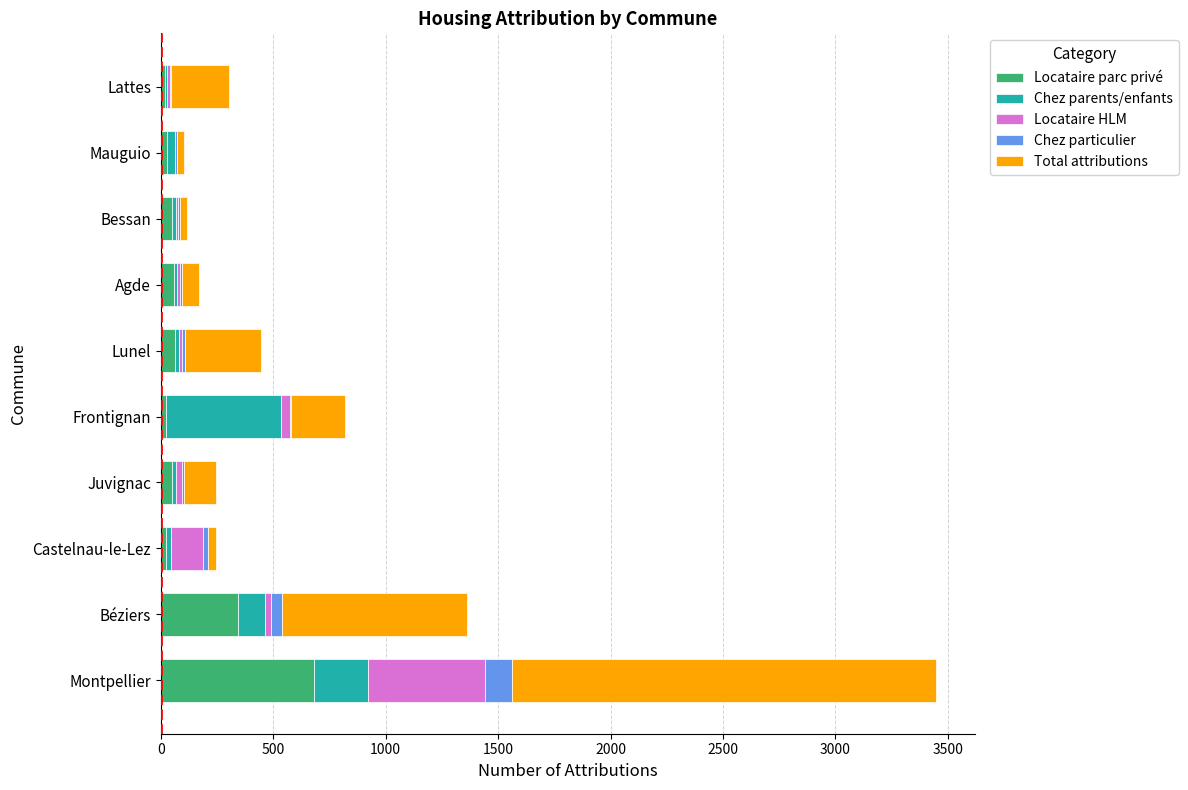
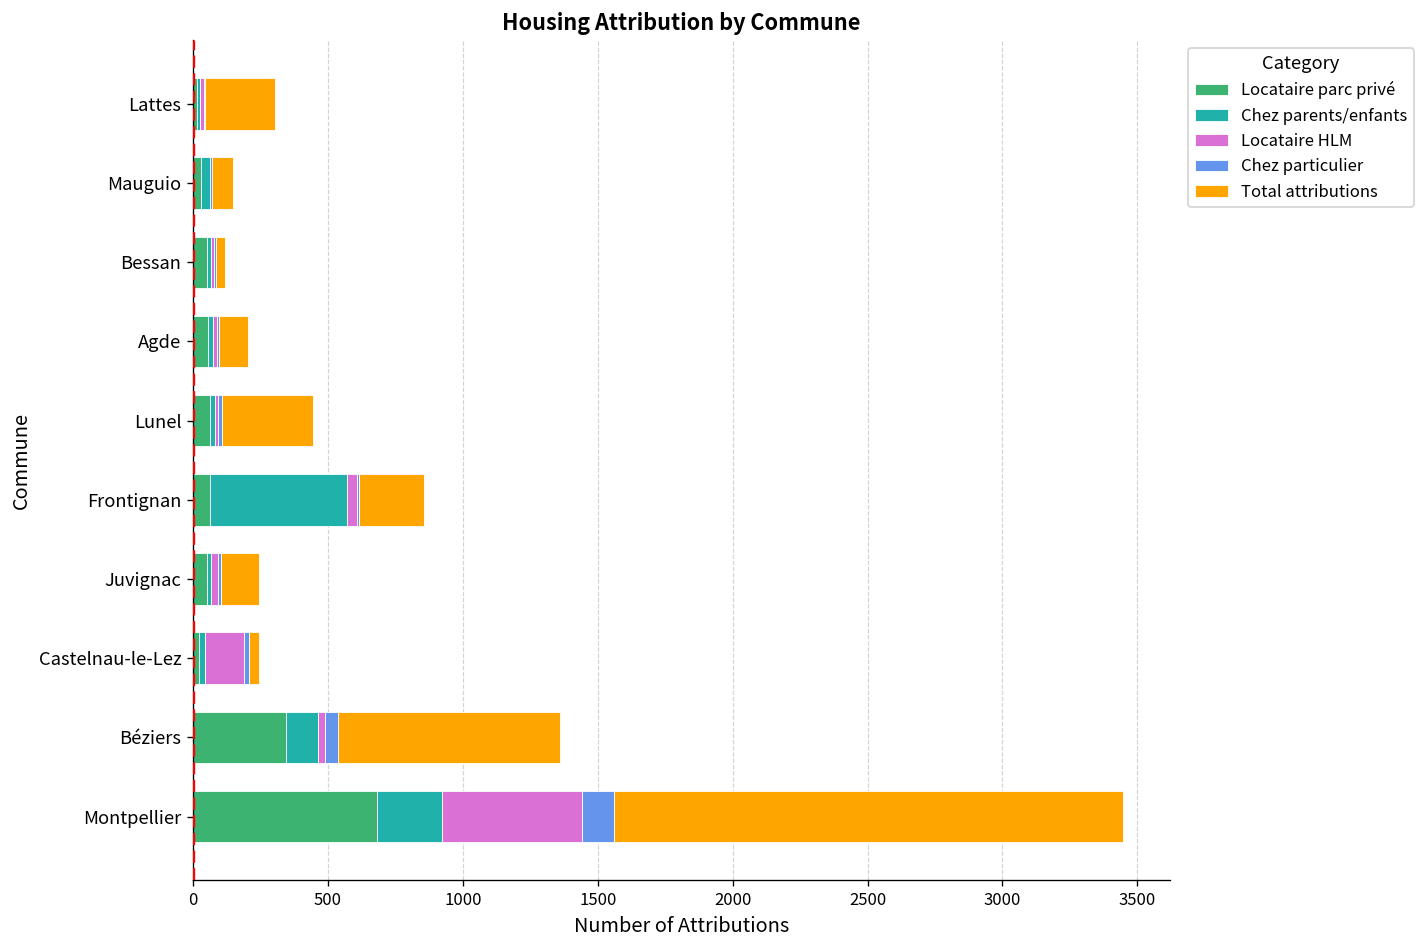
  {
    "Locataire parc privé": {
      "Lattes": 20,
      "Mauguio": 30,
      "Bessan": 50,
      "Agde": 60,
      "Lunel": 60,
-     "Frontignan": 20,
+     "Frontignan": 60,
      "Juvignac": 50,
      "Castelnau-le-Lez": 20,
      "Béziers": 340,
      "Montpellier": 680
    },
    "Chez parents/enfants": {
      "Mauguio": 30,
      "Bessan": 20,
      "Agde": 20,
      "Lunel": 20,
      "Frontignan": 510,
      "Juvignac": 20,
      "Castelnau-le-Lez": 20,
      "Béziers": 120,
      "Montpellier": 240
    },
    "Locataire HLM": {
      "Lattes": 10,
      "Agde": 20,
      "Lunel": 10,
      "Frontignan": 40,
      "Juvignac": 30,
      "Castelnau-le-Lez": 140,
      "Béziers": 30,
      "Montpellier": 520
    },
    "Chez particulier": {
      "Lunel": 10,
      "Castelnau-le-Lez": 20,
      "Béziers": 50,
      "Montpellier": 120
    },
    "Total attributions": {
      "Lattes": 260,
-     "Mauguio": 30,
+     "Mauguio": 80,
      "Bessan": 30,
-     "Agde": 70,
+     "Agde": 110,
      "Lunel": 340,
      "Frontignan": 240,
      "Juvignac": 140,
      "Castelnau-le-Lez": 40,
      "Béziers": 820,
      "Montpellier": 1890
    }
  }
